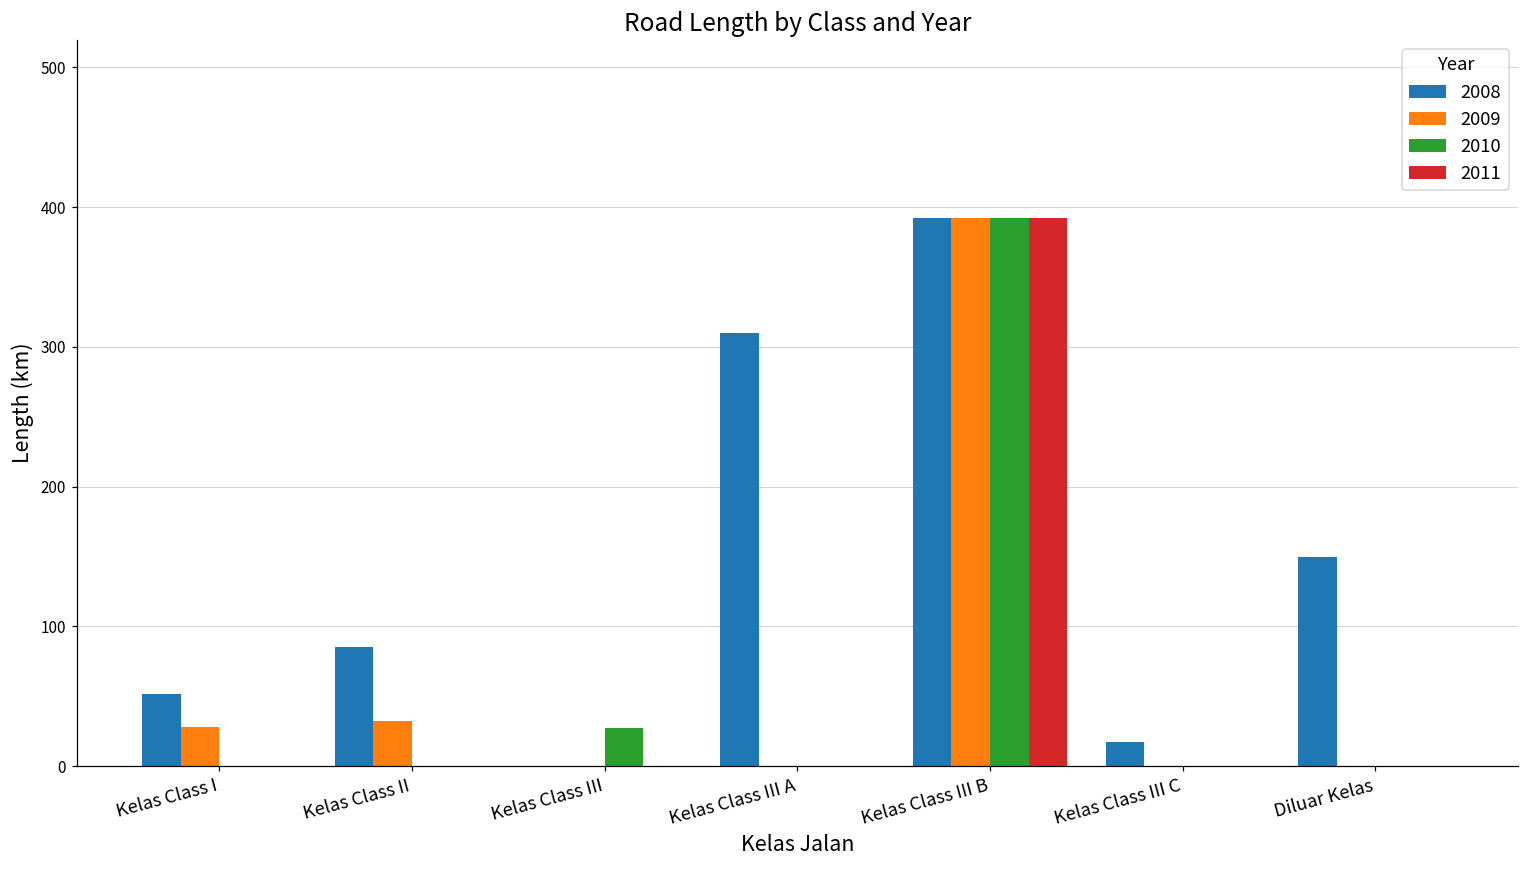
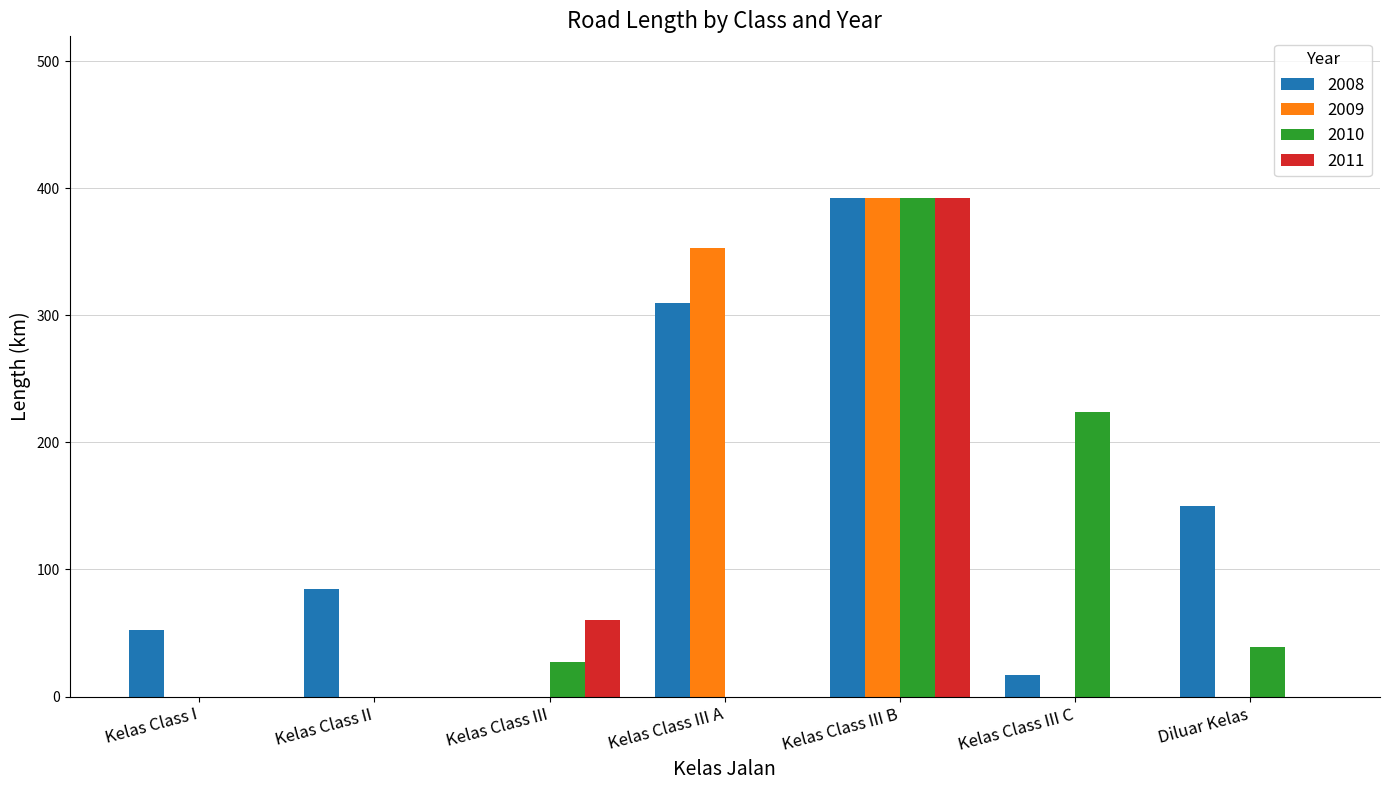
  {
    "2008": {
      "Kelas Class I": 52,
      "Kelas Class II": 85,
      "Kelas Class III": 0,
      "Kelas Class III A": 310,
      "Kelas Class III B": 392,
      "Kelas Class III C": 17,
      "Diluar Kelas": 150
    },
    "2009": {
-     "Kelas Class I": 28,
-     "Kelas Class II": 32,
+     "Kelas Class I": 0,
+     "Kelas Class II": 0,
      "Kelas Class III": 0,
-     "Kelas Class III A": 0,
+     "Kelas Class III A": 353,
      "Kelas Class III B": 392,
      "Kelas Class III C": 0,
      "Diluar Kelas": 0
    },
    "2010": {
      "Kelas Class I": 0,
      "Kelas Class II": 0,
      "Kelas Class III": 27,
      "Kelas Class III A": 0,
      "Kelas Class III B": 392,
-     "Kelas Class III C": 0,
-     "Diluar Kelas": 0
+     "Kelas Class III C": 224,
+     "Diluar Kelas": 39
    },
    "2011": {
      "Kelas Class I": 0,
      "Kelas Class II": 0,
-     "Kelas Class III": 0,
+     "Kelas Class III": 60,
      "Kelas Class III A": 0,
      "Kelas Class III B": 392,
      "Kelas Class III C": 0,
      "Diluar Kelas": 0
    }
  }
